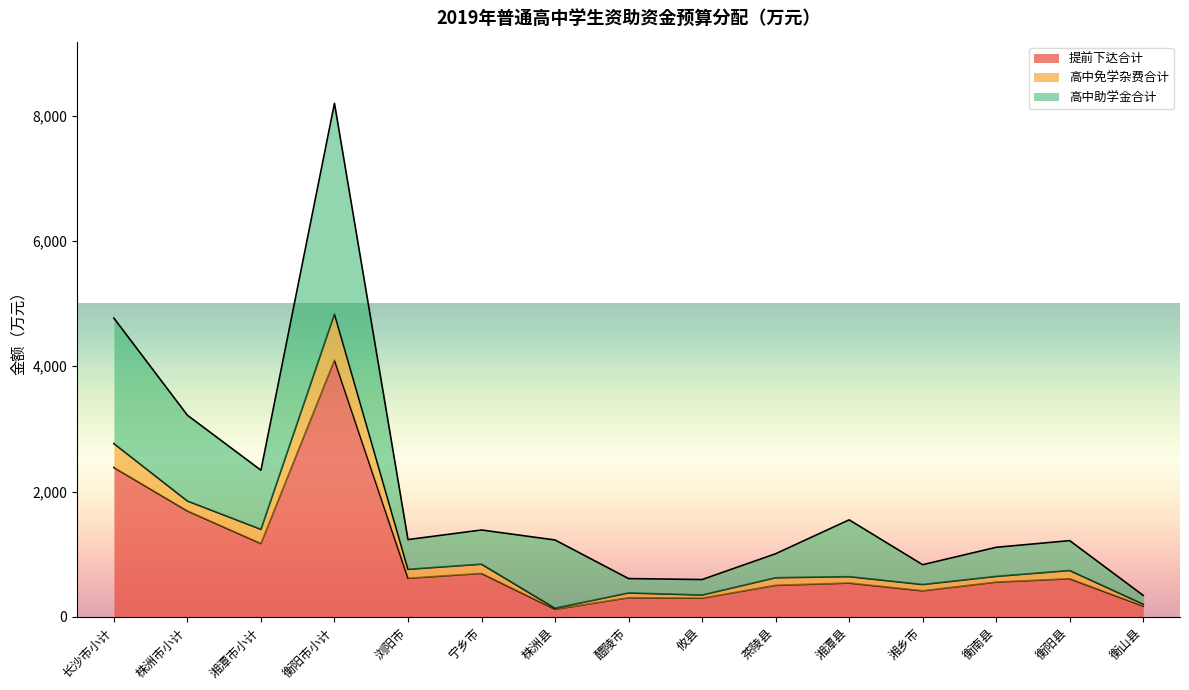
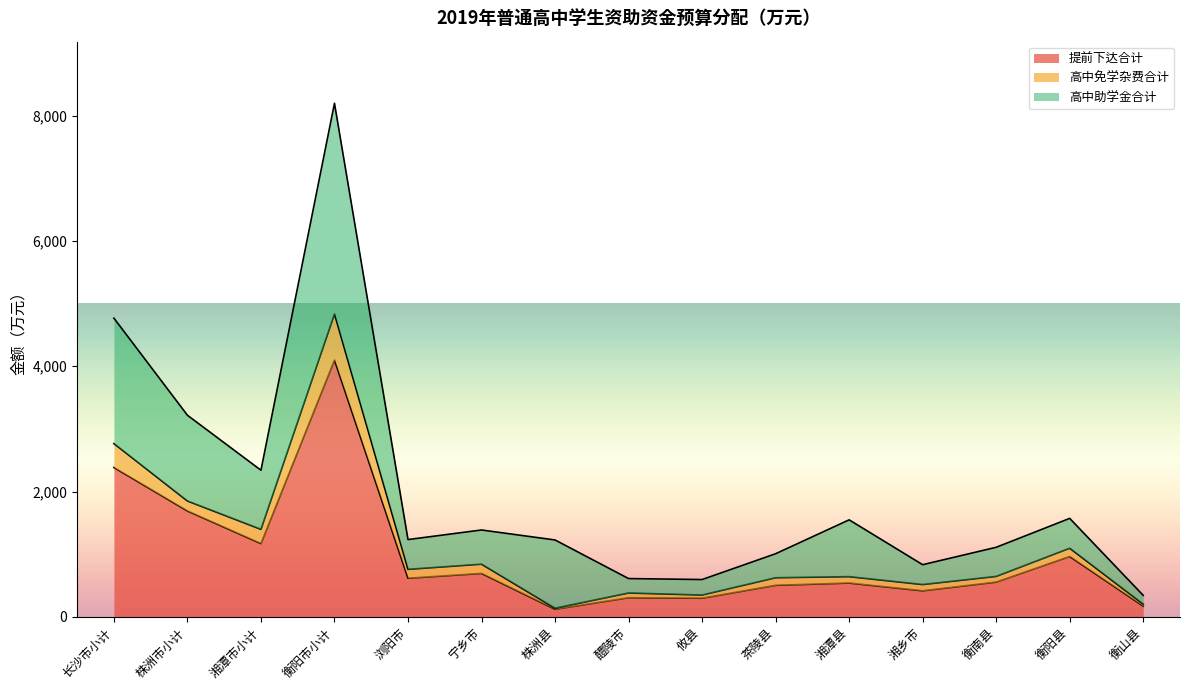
  {
    "提前下达合计": {
      "长沙市小计": "2,400",
      "株洲市小计": "1,700",
      "湘潭市小计": "1,200",
      "衡阳市小计": "4,100",
      "浏阳市": "600",
      "宁乡市": "700",
      "醴陵市": "300",
      "攸县": "300",
      "茶陵县": "500",
      "湘潭县": "500",
      "湘乡市": "400",
      "衡南县": "600",
-     "衡阳县": "600"
+     "衡阳县": "1,000"
    },
    "高中免学杂费合计": {
      "长沙市小计": "400",
      "株洲市小计": "200",
      "湘潭市小计": "200",
      "衡阳市小计": "700",
      "浏阳市": "100",
      "宁乡市": "100",
      "醴陵市": "100",
      "攸县": "100",
      "茶陵县": "100",
      "湘潭县": "100",
      "湘乡市": "100",
      "衡南县": "100",
      "衡阳县": "100"
    },
    "高中助学金合计": {
      "长沙市小计": "2,000",
      "株洲市小计": "1,400",
      "湘潭市小计": "900",
      "衡阳市小计": "3,400",
      "浏阳市": "500",
      "宁乡市": "500",
      "株洲县": "1,100",
      "醴陵市": "200",
      "攸县": "200",
      "茶陵县": "400",
      "湘潭县": "900",
      "湘乡市": "300",
      "衡南县": "500",
      "衡阳县": "500",
      "衡山县": "100"
    }
  }
